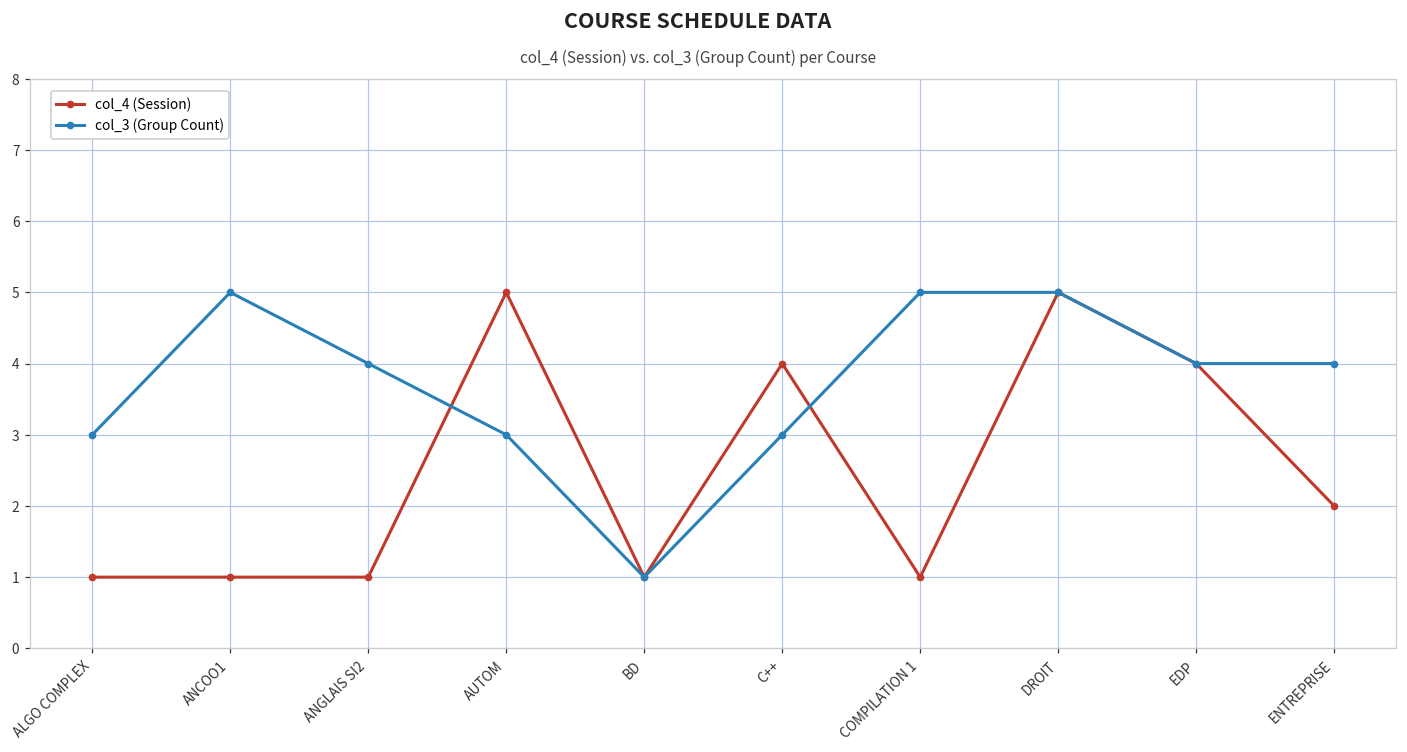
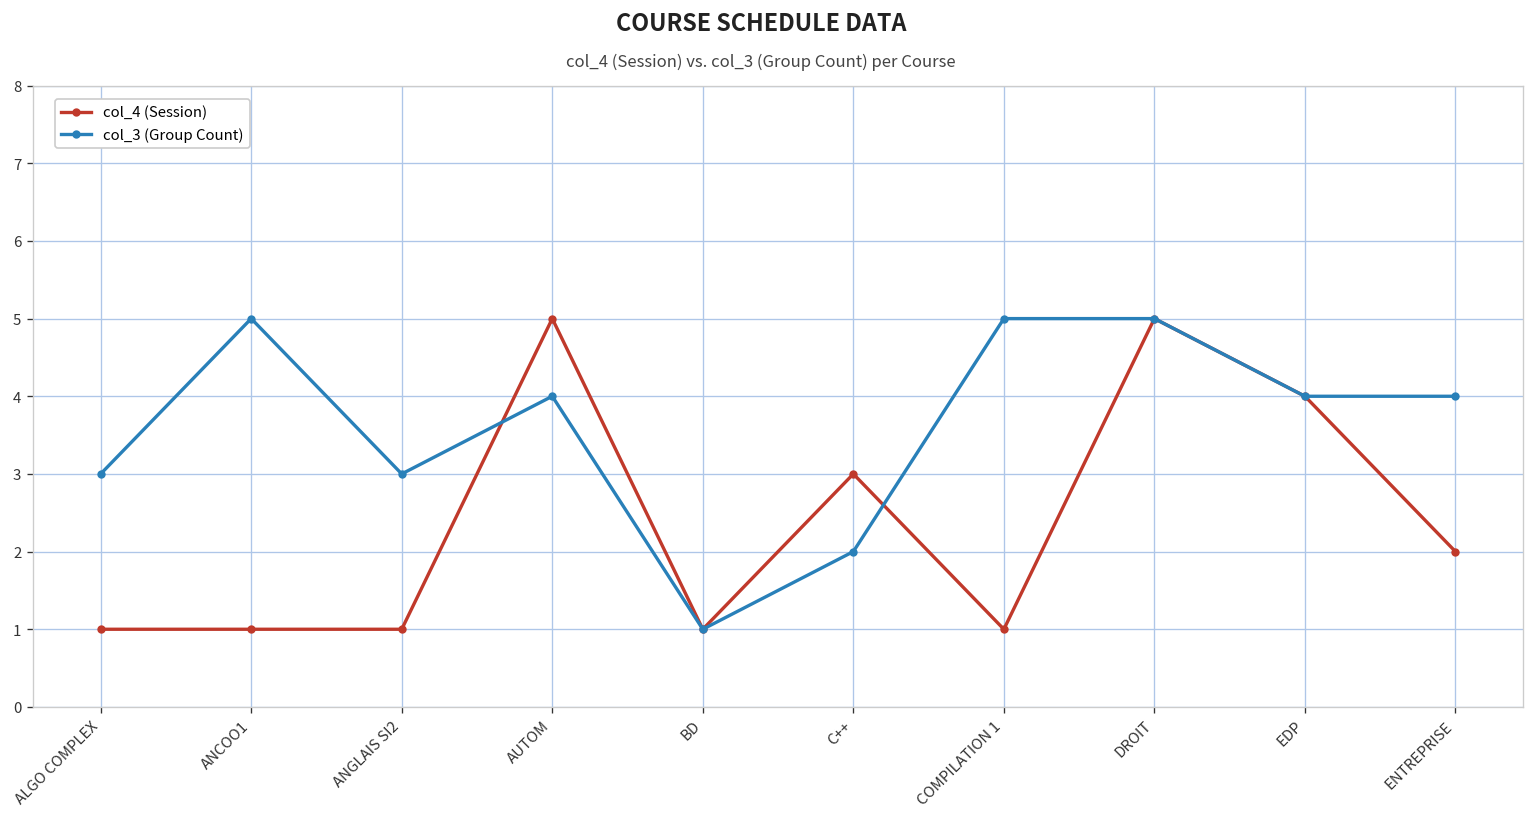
  {
    "col_4 (Session)": {
      "ALGO COMPLEX": 1,
      "ANCOO1": 1,
      "ANGLAIS SI2": 1,
      "AUTOM": 5,
-     "C++": 4,
+     "C++": 3,
      "COMPILATION 1": 1,
      "ENTREPRISE": 2
    },
    "col_3 (Group Count)": {
      "ALGO COMPLEX": 3,
      "ANCOO1": 5,
-     "ANGLAIS SI2": 4,
-     "AUTOM": 3,
-     "C++": 3,
+     "ANGLAIS SI2": 3,
+     "AUTOM": 4,
+     "C++": 2,
      "COMPILATION 1": 5,
      "ENTREPRISE": 4
    }
  }
